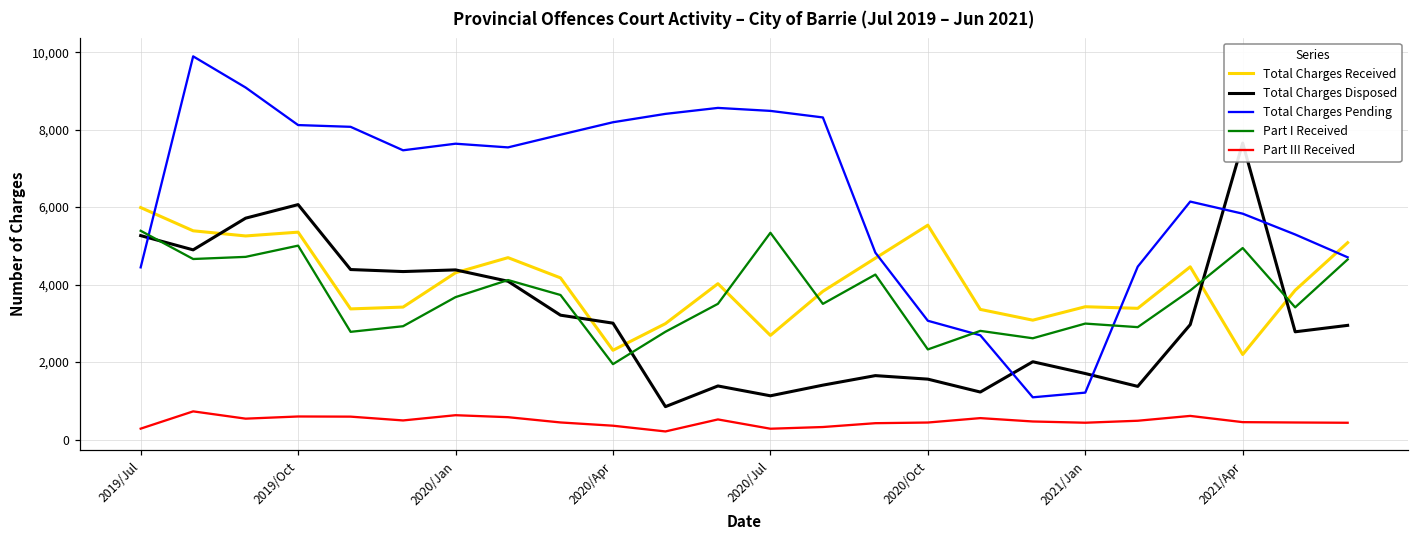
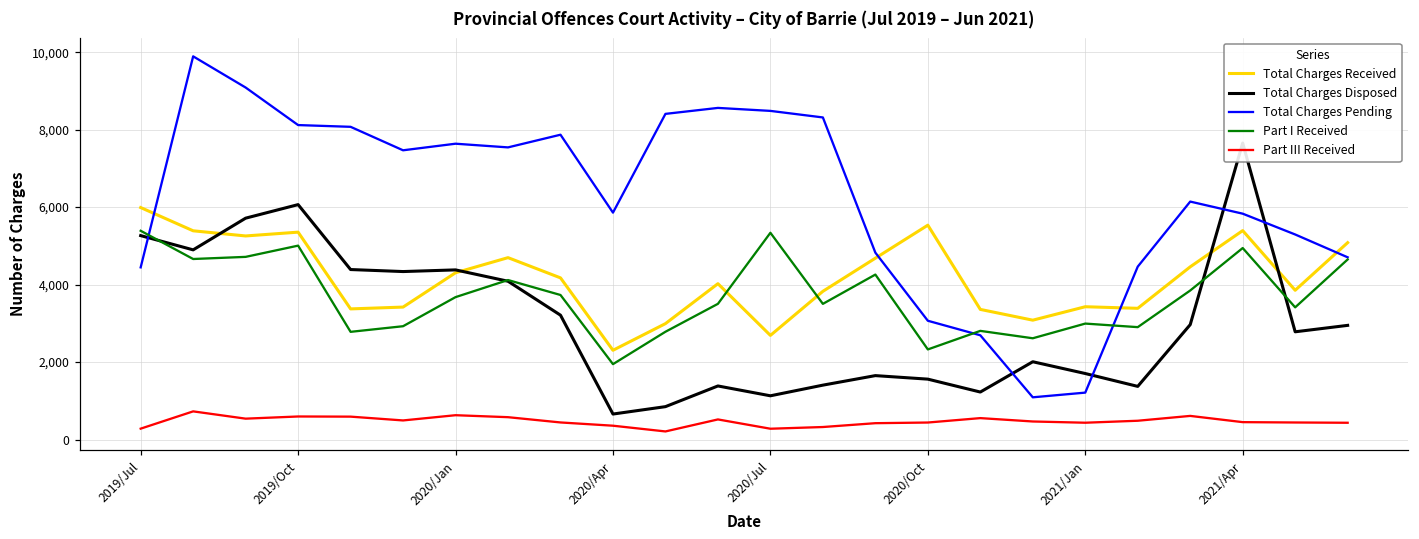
  {
    "Total Charges Received": {
      "2019/Jul": "6,000",
      "2019/Oct": "5,400",
      "2020/Jan": "4,300",
      "2020/Apr": "2,300",
      "2020/Jul": "2,700",
      "2020/Oct": "5,500",
      "2021/Jan": "3,400",
-     "2021/Apr": "2,200"
+     "2021/Apr": "5,400"
    },
    "Total Charges Disposed": {
      "2019/Jul": "5,300",
      "2019/Oct": "6,100",
      "2020/Jan": "4,400",
-     "2020/Apr": "3,000",
+     "2020/Apr": "700",
      "2020/Jul": "1,100",
      "2020/Oct": "1,600",
      "2021/Jan": "1,700"
    },
    "Total Charges Pending": {
      "2019/Jul": "4,400",
      "2019/Oct": "8,100",
      "2020/Jan": "7,600",
-     "2020/Apr": "8,200",
+     "2020/Apr": "5,900",
      "2020/Jul": "8,500",
      "2020/Oct": "3,100",
      "2021/Jan": "1,200",
      "2021/Apr": "5,800"
    },
    "Part I Received": {
      "2019/Jul": "5,400",
      "2019/Oct": "5,000",
      "2020/Jan": "3,700",
      "2020/Apr": "1,900",
      "2020/Jul": "5,300",
      "2020/Oct": "2,300",
      "2021/Jan": "3,000",
      "2021/Apr": "4,900"
    },
    "Part III Received": {
      "2019/Jul": "300",
      "2019/Oct": "600",
      "2020/Jan": "600",
      "2020/Apr": "400",
      "2020/Jul": "300",
      "2020/Oct": "400",
      "2021/Jan": "400",
      "2021/Apr": "500"
    }
  }
